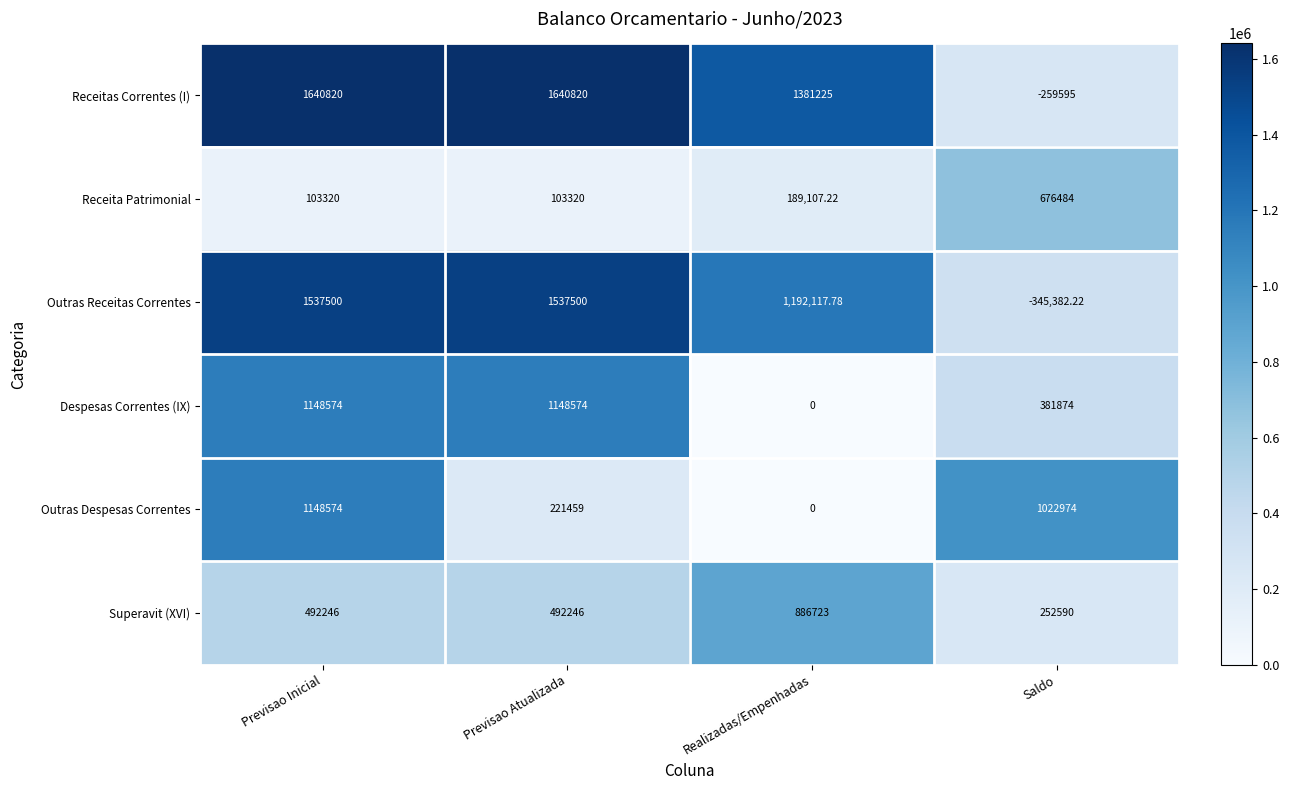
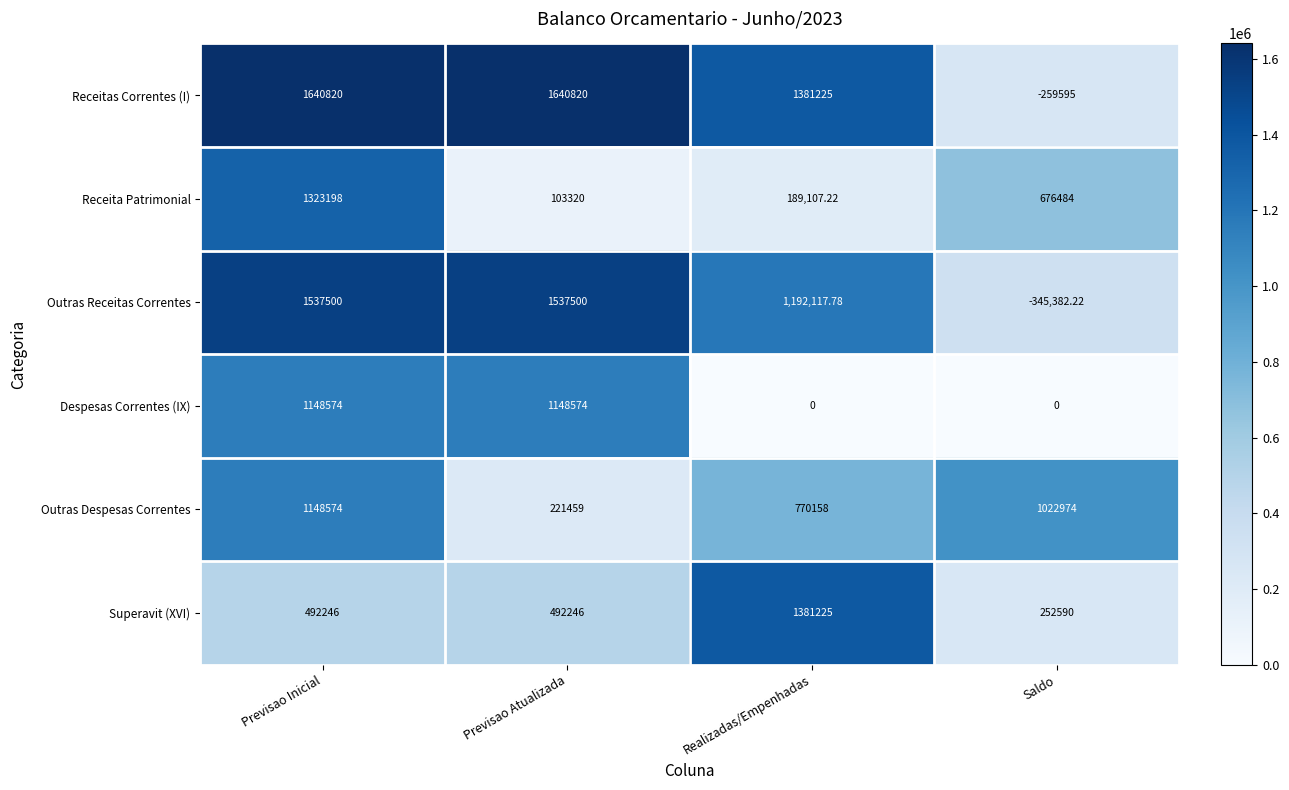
  {
    "Receitas Correntes (I)": {
      "Previsao Inicial": "1640820",
      "Previsao Atualizada": "1640820",
      "Realizadas/Empenhadas": "1381225",
      "Saldo": "-259595"
    },
    "Receita Patrimonial": {
-     "Previsao Inicial": "103320",
+     "Previsao Inicial": "1323198",
      "Previsao Atualizada": "103320",
      "Realizadas/Empenhadas": "189,107.22",
      "Saldo": "676484"
    },
    "Outras Receitas Correntes": {
      "Previsao Inicial": "1537500",
      "Previsao Atualizada": "1537500",
      "Realizadas/Empenhadas": "1,192,117.78",
      "Saldo": "-345,382.22"
    },
    "Despesas Correntes (IX)": {
      "Previsao Inicial": "1148574",
      "Previsao Atualizada": "1148574",
      "Realizadas/Empenhadas": "0",
-     "Saldo": "381874"
+     "Saldo": "0"
    },
    "Outras Despesas Correntes": {
      "Previsao Inicial": "1148574",
      "Previsao Atualizada": "221459",
-     "Realizadas/Empenhadas": "0",
+     "Realizadas/Empenhadas": "770158",
      "Saldo": "1022974"
    },
    "Superavit (XVI)": {
      "Previsao Inicial": "492246",
      "Previsao Atualizada": "492246",
-     "Realizadas/Empenhadas": "886723",
+     "Realizadas/Empenhadas": "1381225",
      "Saldo": "252590"
    }
  }
